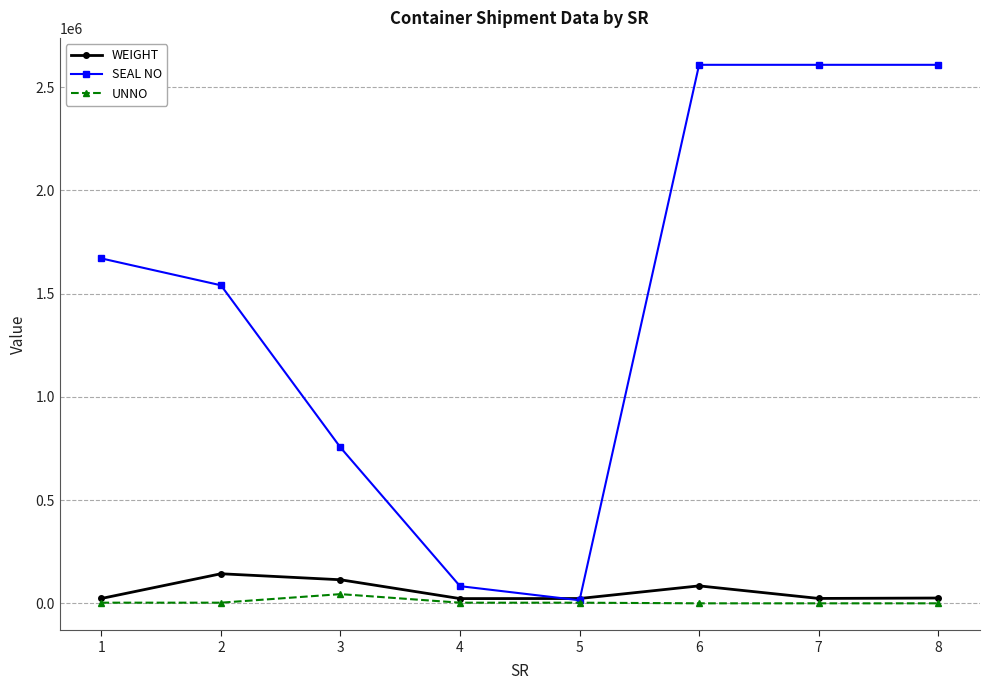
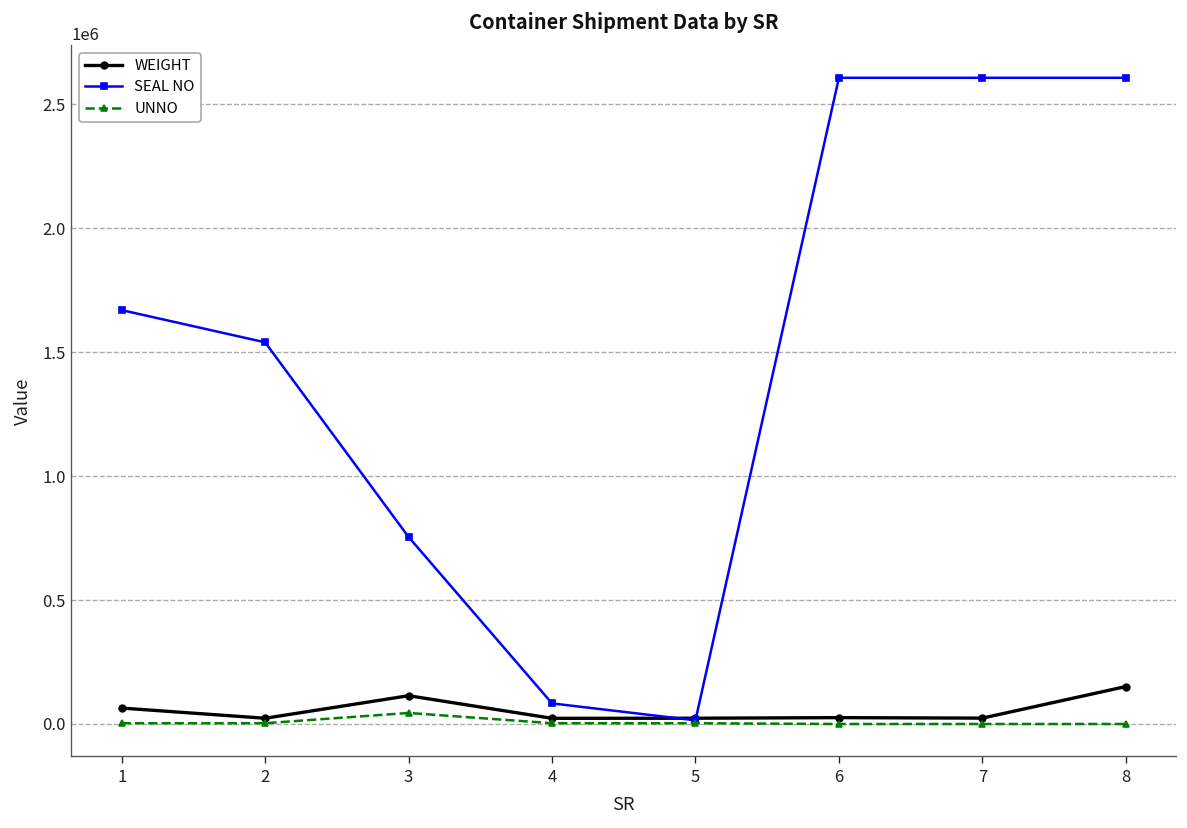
  {
    "WEIGHT": {
-     "1": 20000,
-     "2": 140000,
+     "1": 60000,
+     "2": 20000,
      "3": 110000,
      "4": 20000,
-     "6": 80000,
+     "6": 30000,
      "7": 20000,
-     "8": 30000
+     "8": 150000
    },
    "SEAL NO": {
      "1": 1670000,
      "2": 1540000,
      "3": 750000,
      "4": 80000,
      "6": 2610000,
      "7": 2610000,
      "8": 2610000
    },
    "UNNO": {
      "1": 0,
      "2": 0,
      "3": 40000,
      "4": 0,
      "6": 0,
      "7": 0,
      "8": 0
    }
  }
